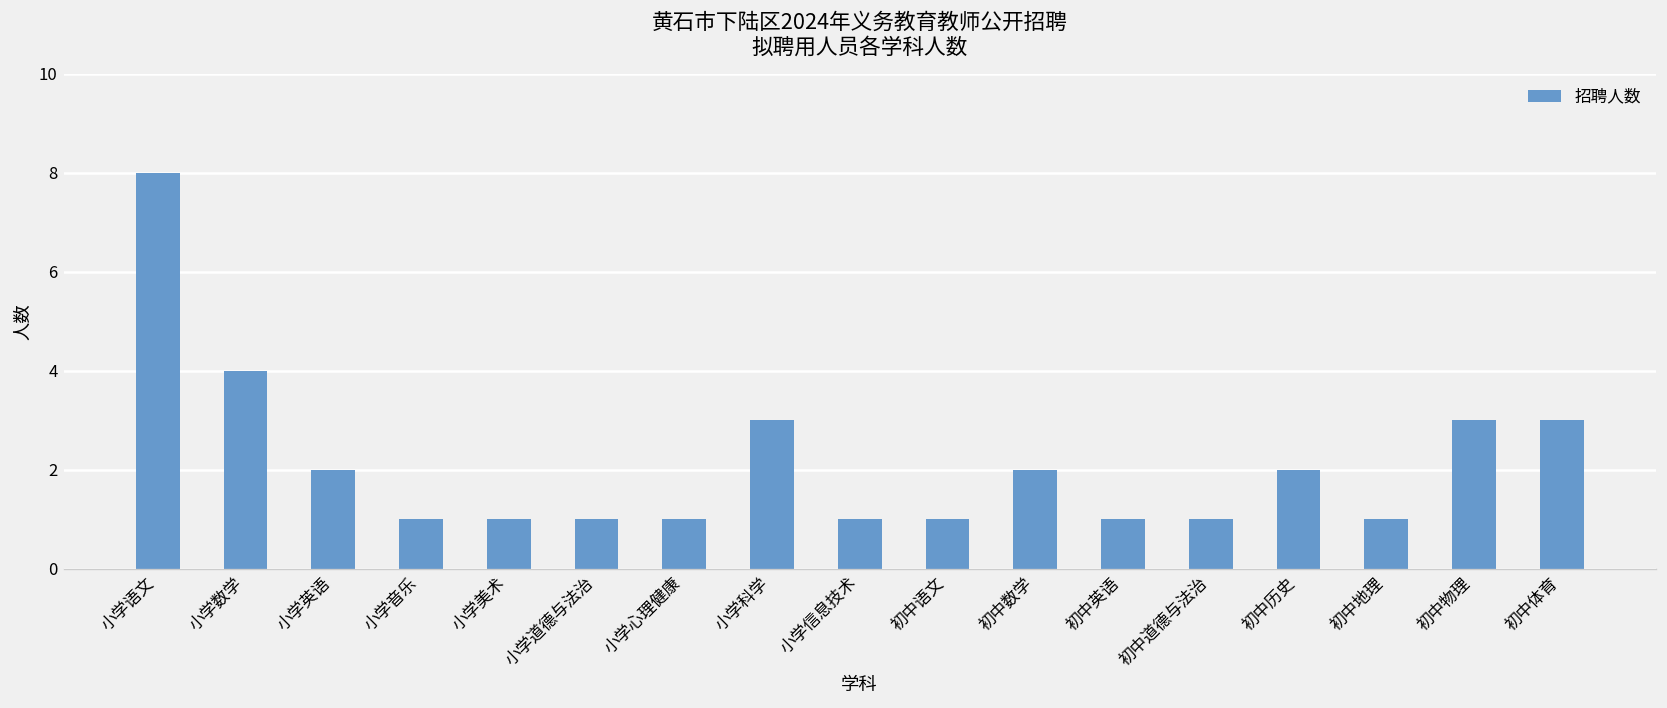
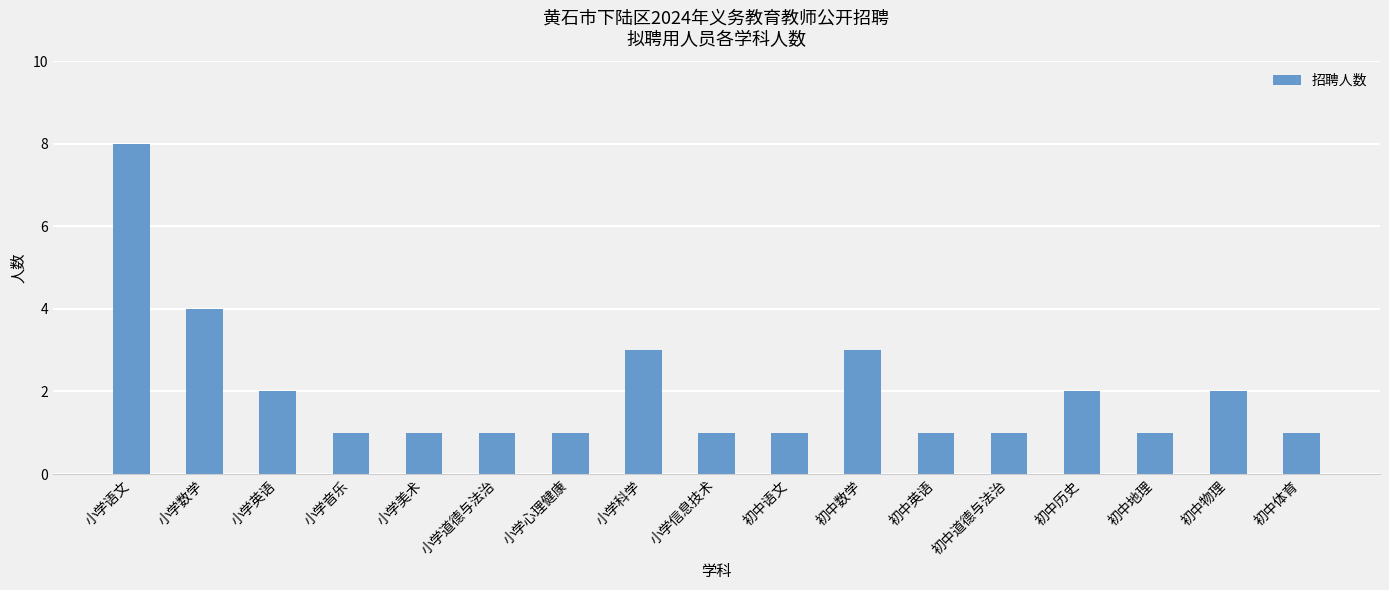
  {
    "小学语文": 8,
    "小学数学": 4,
    "小学英语": 2,
    "小学音乐": 1,
    "小学美术": 1,
    "小学道德与法治": 1,
    "小学心理健康": 1,
    "小学科学": 3,
    "小学信息技术": 1,
    "初中语文": 1,
-   "初中数学": 2,
+   "初中数学": 3,
    "初中英语": 1,
    "初中道德与法治": 1,
    "初中历史": 2,
    "初中地理": 1,
-   "初中物理": 3,
-   "初中体育": 3
+   "初中物理": 2,
+   "初中体育": 1
  }
